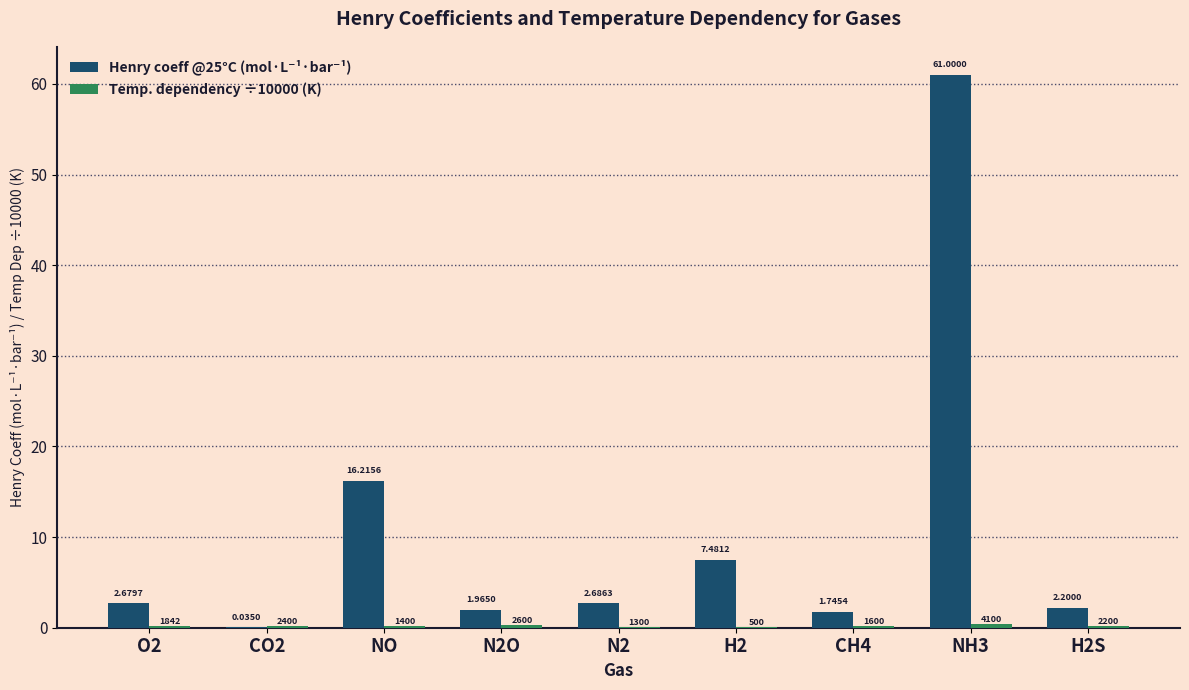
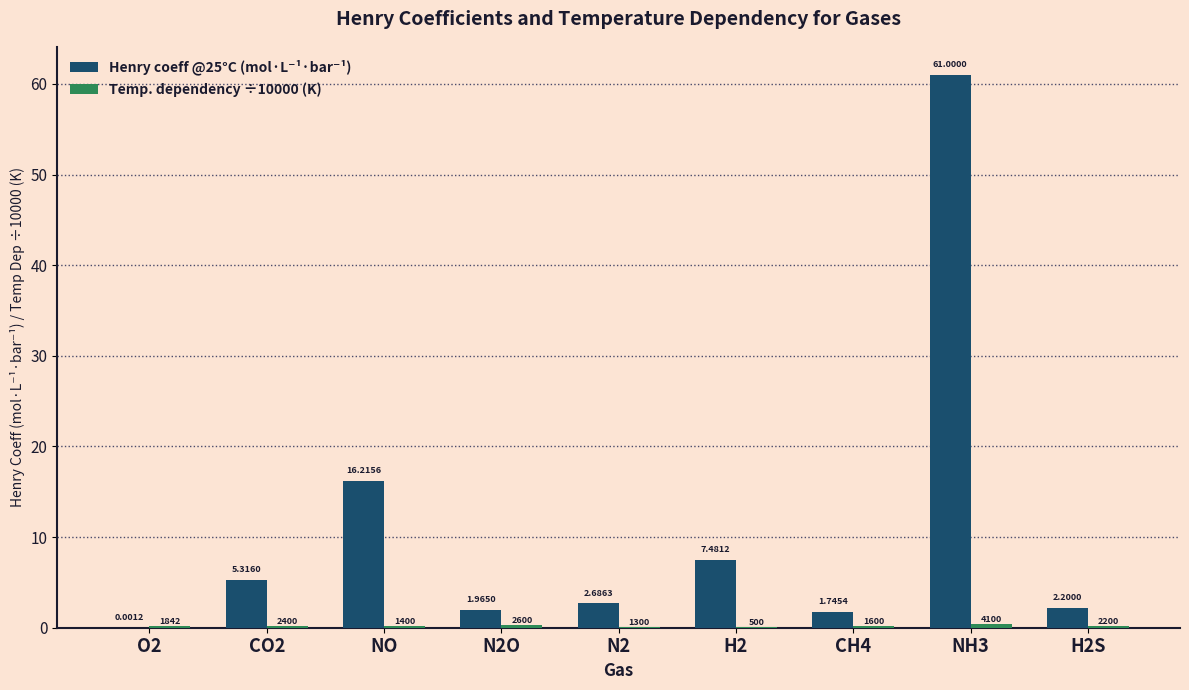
  {
    "Henry coeff @25°C (mol·L⁻¹·bar⁻¹)": {
-     "O2": 2.6797,
-     "CO2": 0.0350,
+     "O2": 0.0012,
+     "CO2": 5.3160,
      "NO": 16.2156,
      "N2O": 1.9650,
      "N2": 2.6863,
      "H2": 7.4812,
      "CH4": 1.7454,
      "NH3": 61.0000,
      "H2S": 2.2000
    }
  }
